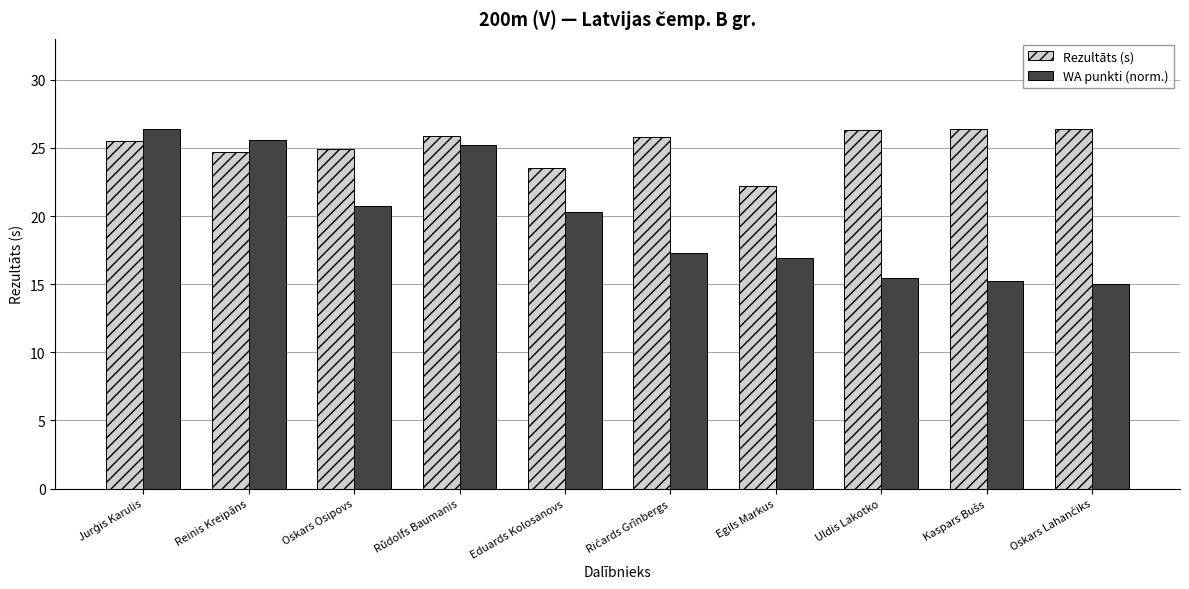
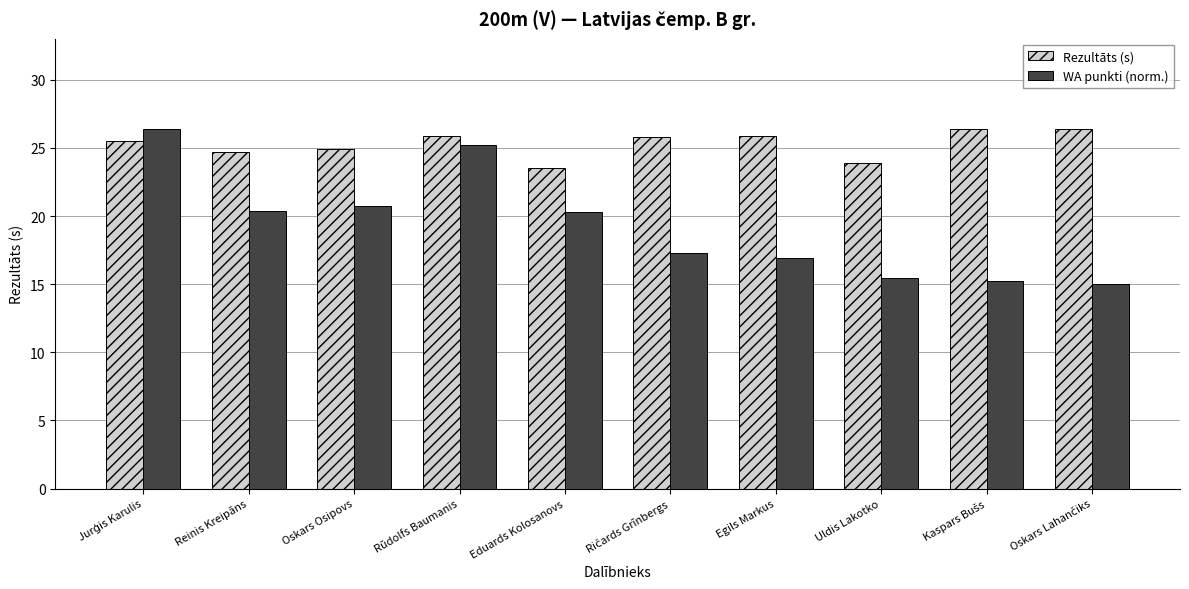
  {
    "Rezultāts (s)": {
      "Jurģis Karulis": 25.5,
      "Reinis Kreipāns": 24.7,
      "Oskars Osipovs": 24.9,
      "Rūdolfs Baumanis": 25.9,
      "Eduards Kolosanovs": 23.5,
      "Ričards Grīnbergs": 25.8,
-     "Egils Markus": 22.2,
-     "Uldis Lakotko": 26.3,
+     "Egils Markus": 25.9,
+     "Uldis Lakotko": 23.9,
      "Kaspars Bušs": 26.4,
      "Oskars Lahančiks": 26.4
    },
    "WA punkti (norm.)": {
      "Jurģis Karulis": 26.4,
-     "Reinis Kreipāns": 25.6,
+     "Reinis Kreipāns": 20.3,
      "Oskars Osipovs": 20.8,
      "Rūdolfs Baumanis": 25.2,
      "Eduards Kolosanovs": 20.3,
      "Ričards Grīnbergs": 17.3,
      "Egils Markus": 16.9,
      "Uldis Lakotko": 15.4,
      "Kaspars Bušs": 15.2,
      "Oskars Lahančiks": 15.0
    }
  }
